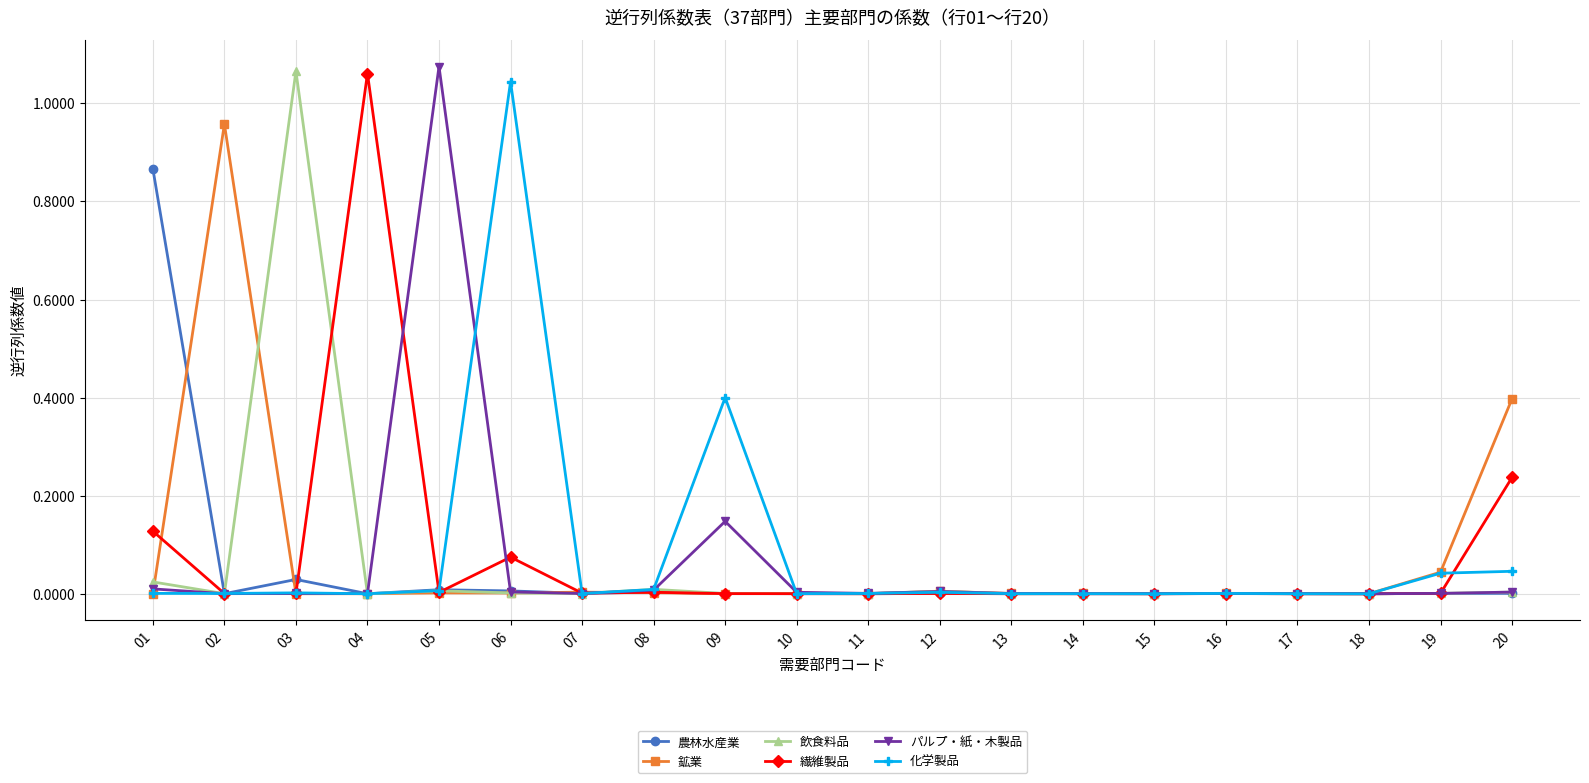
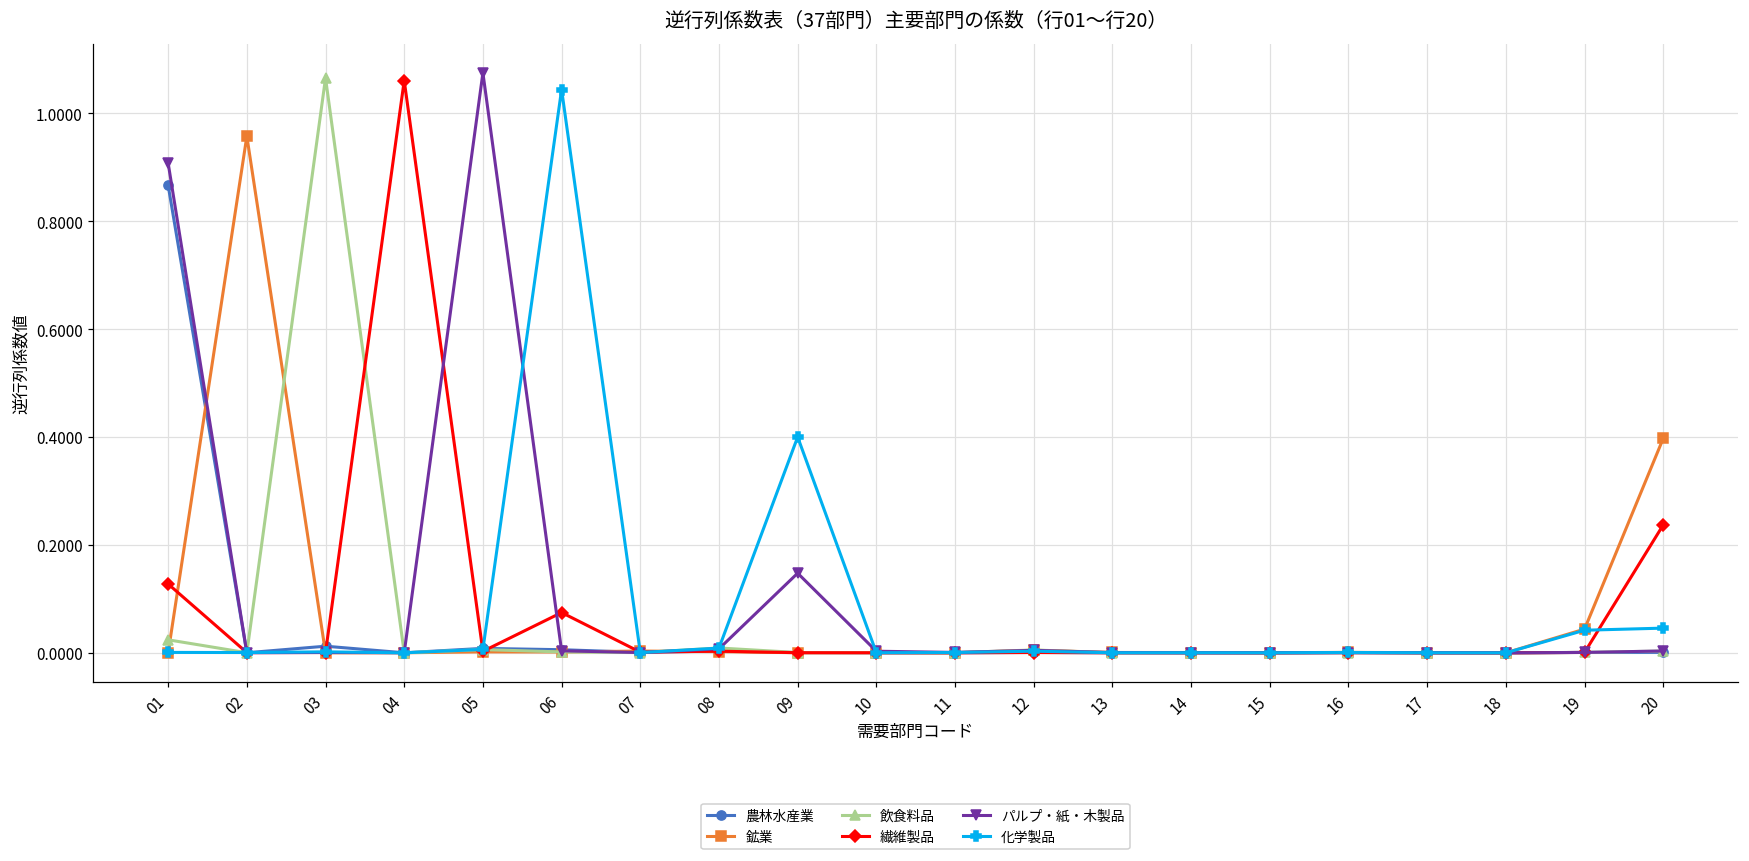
  {
    "農林水産業": {
      "01": 0.87,
-     "03": 0.03
+     "03": 0.01
    },
    "鉱業": {
      "02": 0.96,
      "20": 0.40
    },
    "飲食料品": {
      "01": 0.02,
      "03": 1.07
    },
    "繊維製品": {
      "01": 0.13,
      "04": 1.06,
      "06": 0.07,
      "20": 0.24
    },
    "パルプ・紙・木製品": {
-     "01": 0.01,
+     "01": 0.91,
      "05": 1.08,
      "09": 0.15
    },
    "化学製品": {
      "06": 1.04,
      "09": 0.40,
      "20": 0.05
    }
  }
